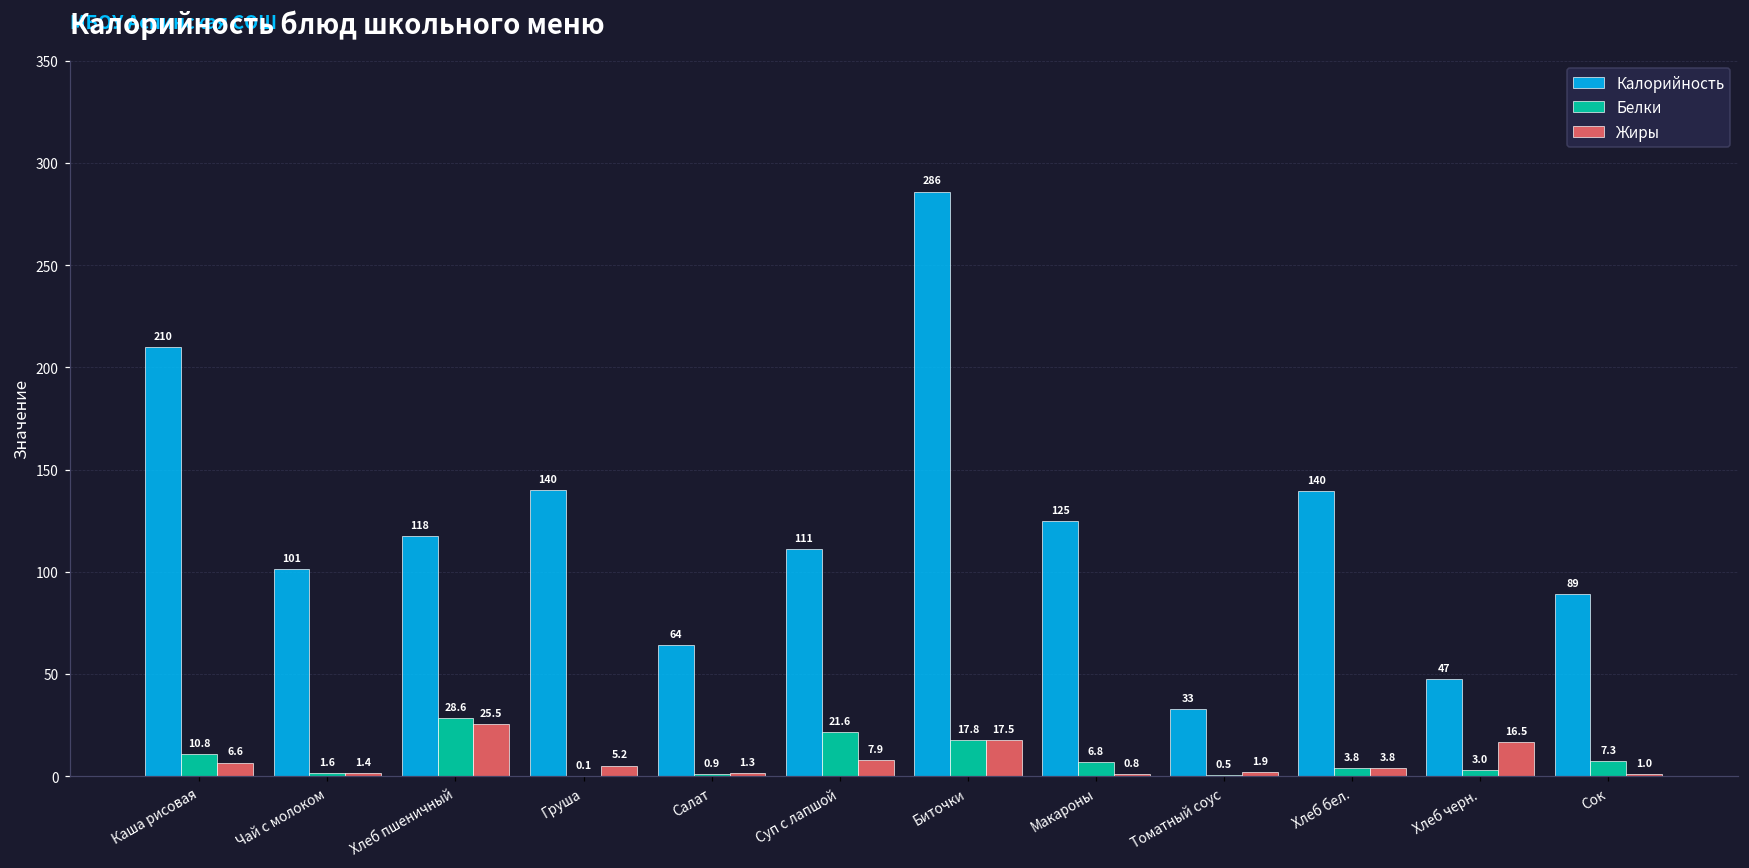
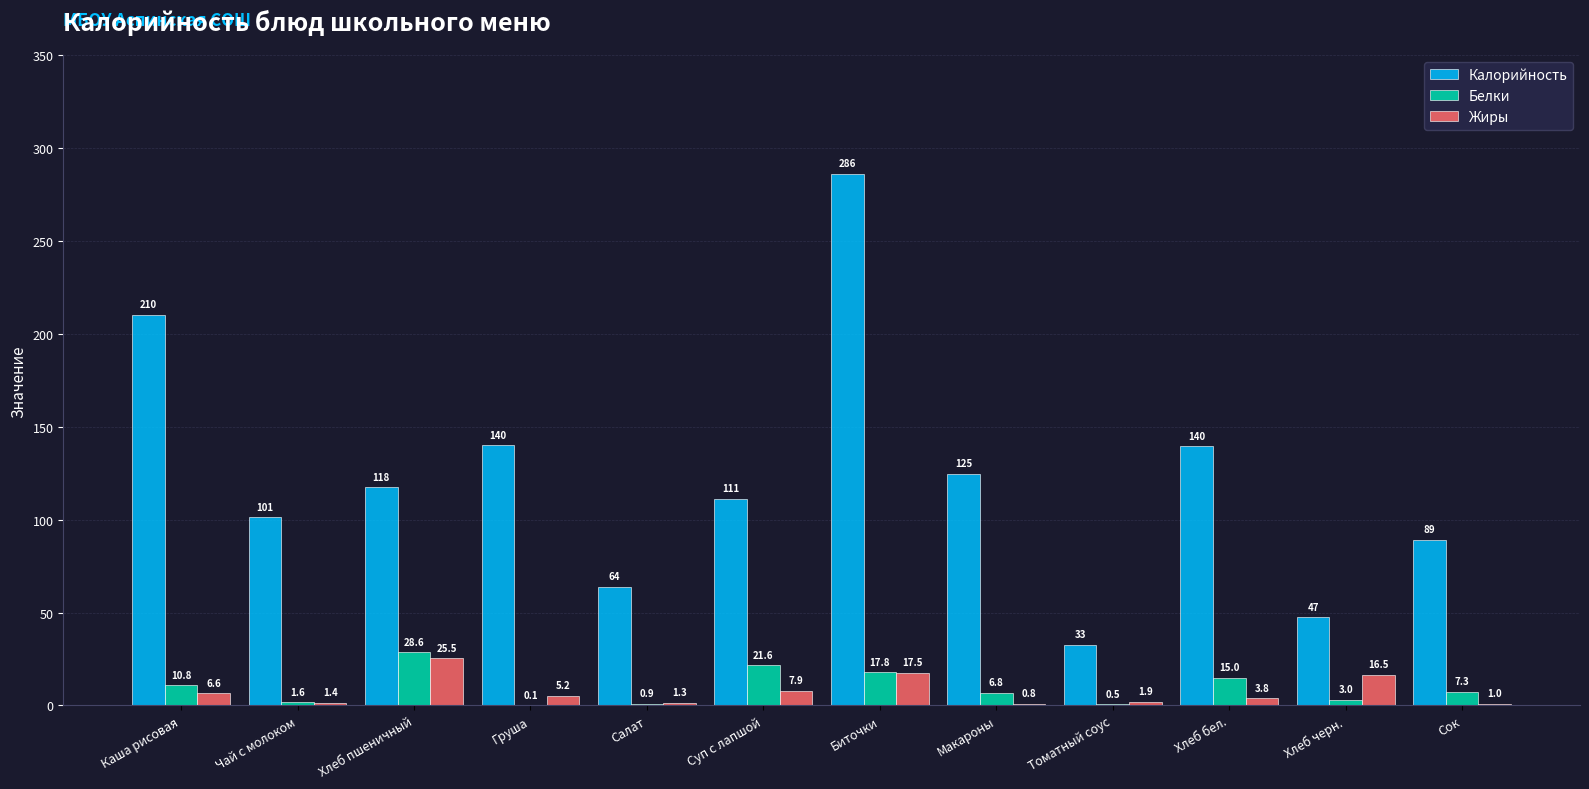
  {
    "Калорийность": {
      "Каша рисовая": 210,
      "Чай с молоком": 101,
      "Хлеб пшеничный": 118,
      "Груша": 140,
      "Салат": 64,
      "Суп с лапшой": 111,
      "Биточки": 286,
      "Макароны": 125,
      "Томатный соус": 33,
      "Хлеб бел.": 140,
      "Хлеб черн.": 47,
      "Сок": 89
    },
    "Белки": {
      "Каша рисовая": 10.8,
      "Чай с молоком": 1.6,
      "Хлеб пшеничный": 28.6,
      "Груша": 0.1,
      "Салат": 0.9,
      "Суп с лапшой": 21.6,
      "Биточки": 17.8,
      "Макароны": 6.8,
      "Томатный соус": 0.5,
-     "Хлеб бел.": 3.8,
+     "Хлеб бел.": 15.0,
      "Хлеб черн.": 3.0,
      "Сок": 7.3
    },
    "Жиры": {
      "Каша рисовая": 6.6,
      "Чай с молоком": 1.4,
      "Хлеб пшеничный": 25.5,
      "Груша": 5.2,
      "Салат": 1.3,
      "Суп с лапшой": 7.9,
      "Биточки": 17.5,
      "Макароны": 0.8,
      "Томатный соус": 1.9,
      "Хлеб бел.": 3.8,
      "Хлеб черн.": 16.5,
      "Сок": 1.0
    }
  }
